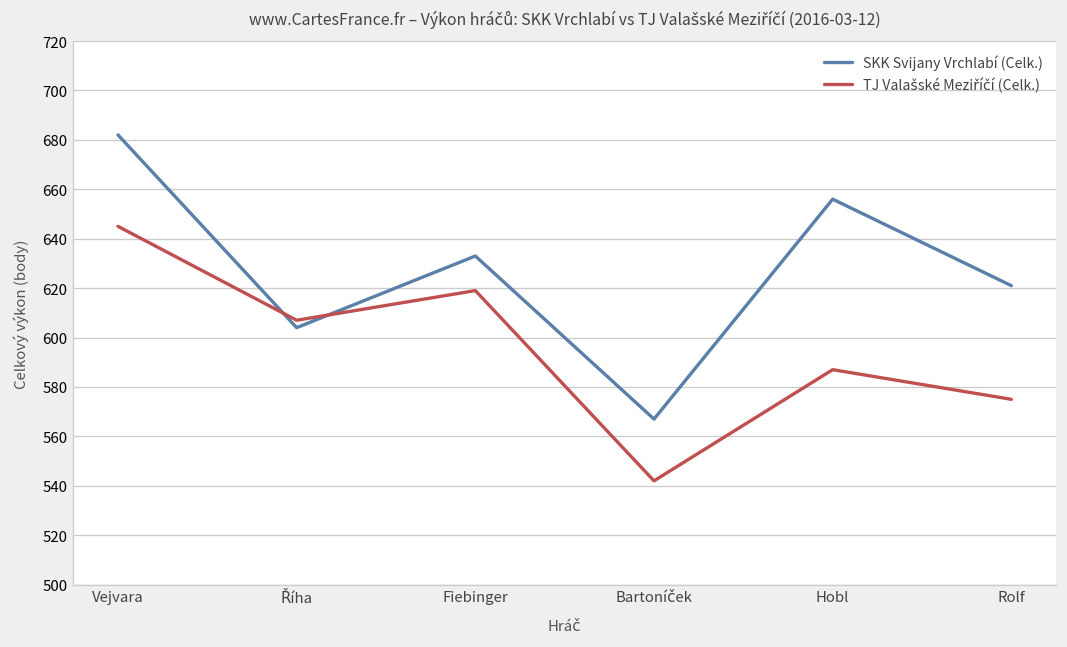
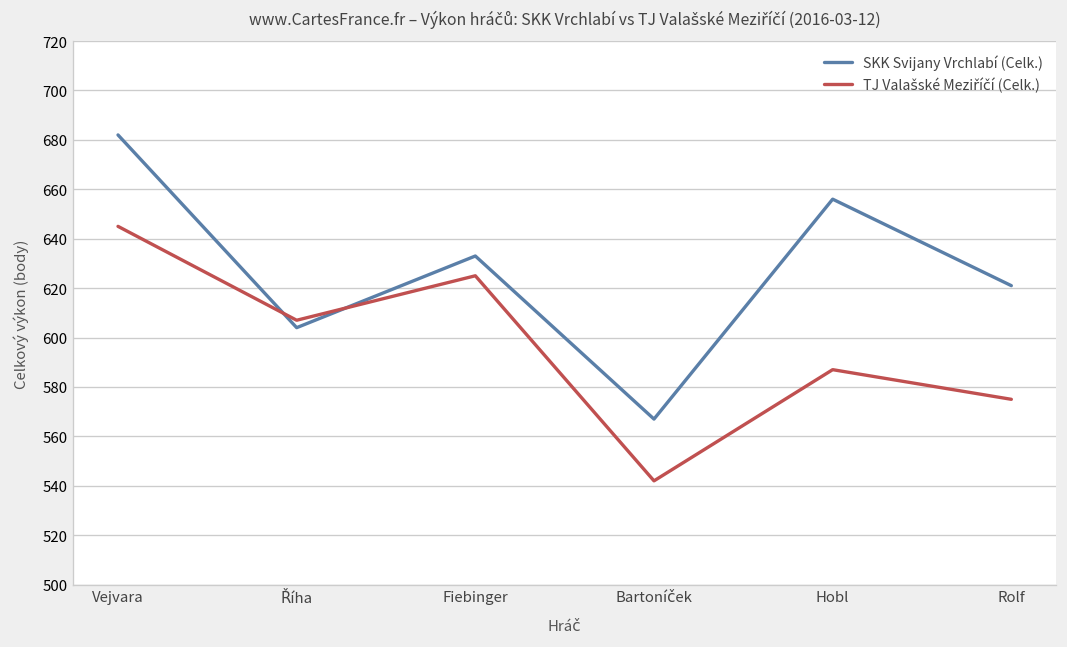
  {
    "SKK Svijany Vrchlabí (Celk.)": {
      "Vejvara": 682,
      "Říha": 604,
      "Fiebinger": 633,
      "Bartoníček": 567,
      "Hobl": 656,
      "Rolf": 621
    },
    "TJ Valašské Meziříčí (Celk.)": {
      "Vejvara": 645,
      "Říha": 607,
-     "Fiebinger": 619,
+     "Fiebinger": 625,
      "Bartoníček": 542,
      "Hobl": 587,
      "Rolf": 575
    }
  }
